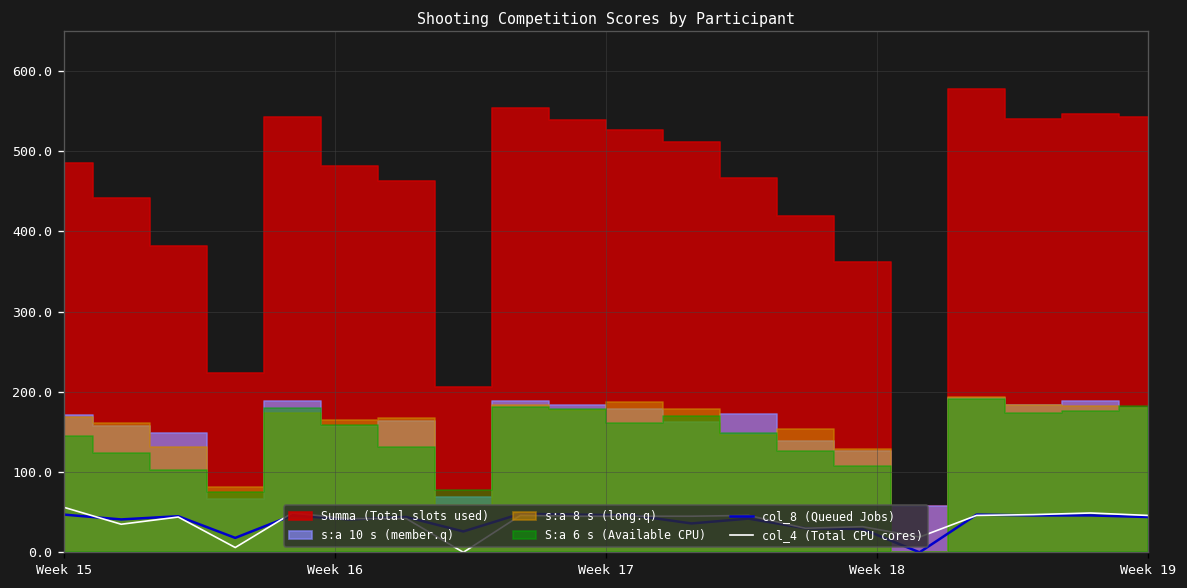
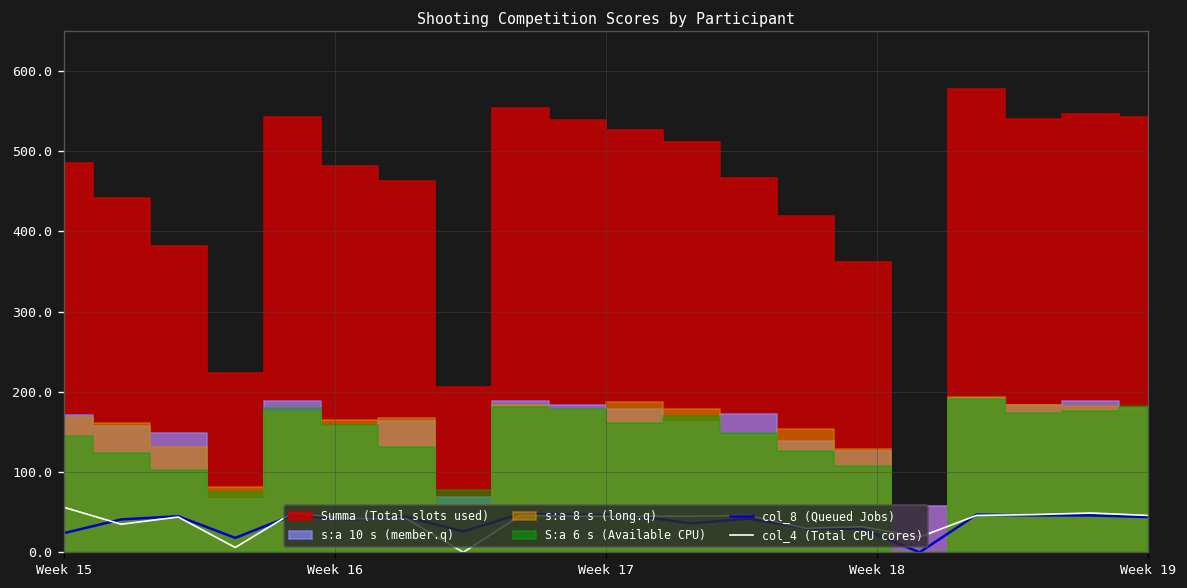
  {
    "col_8 (Queued Jobs)": {
-     "Week 15": 50
+     "Week 15": 20
    },
    "col_4 (Total CPU cores)": {
      "Week 15": 60
    }
  }
